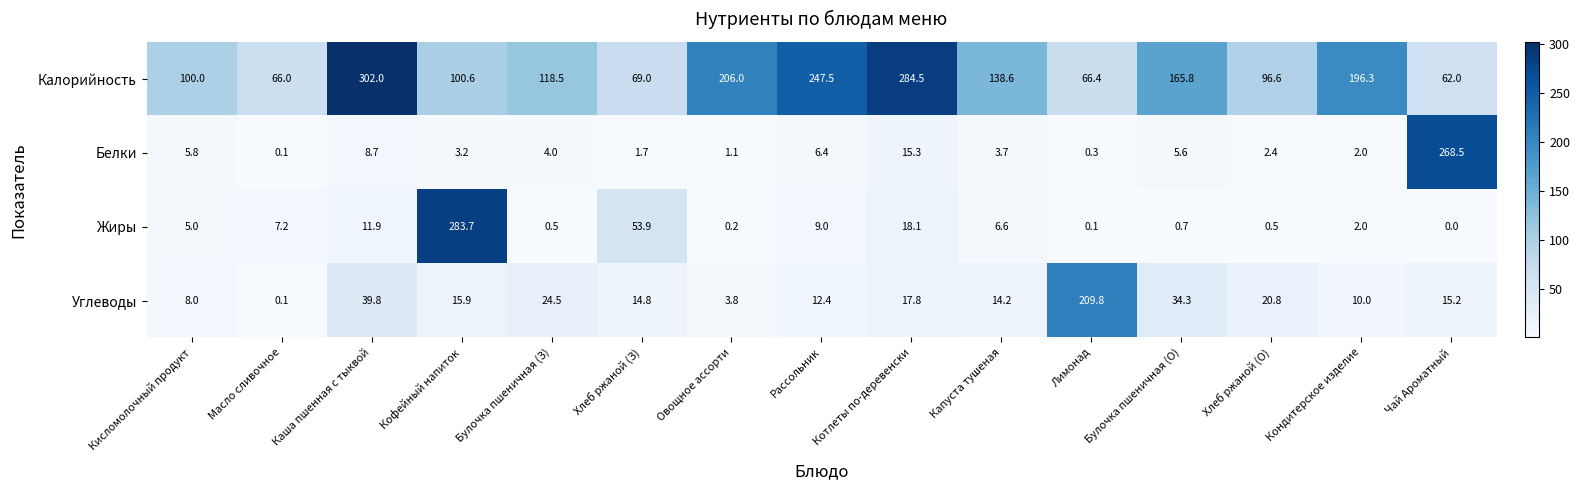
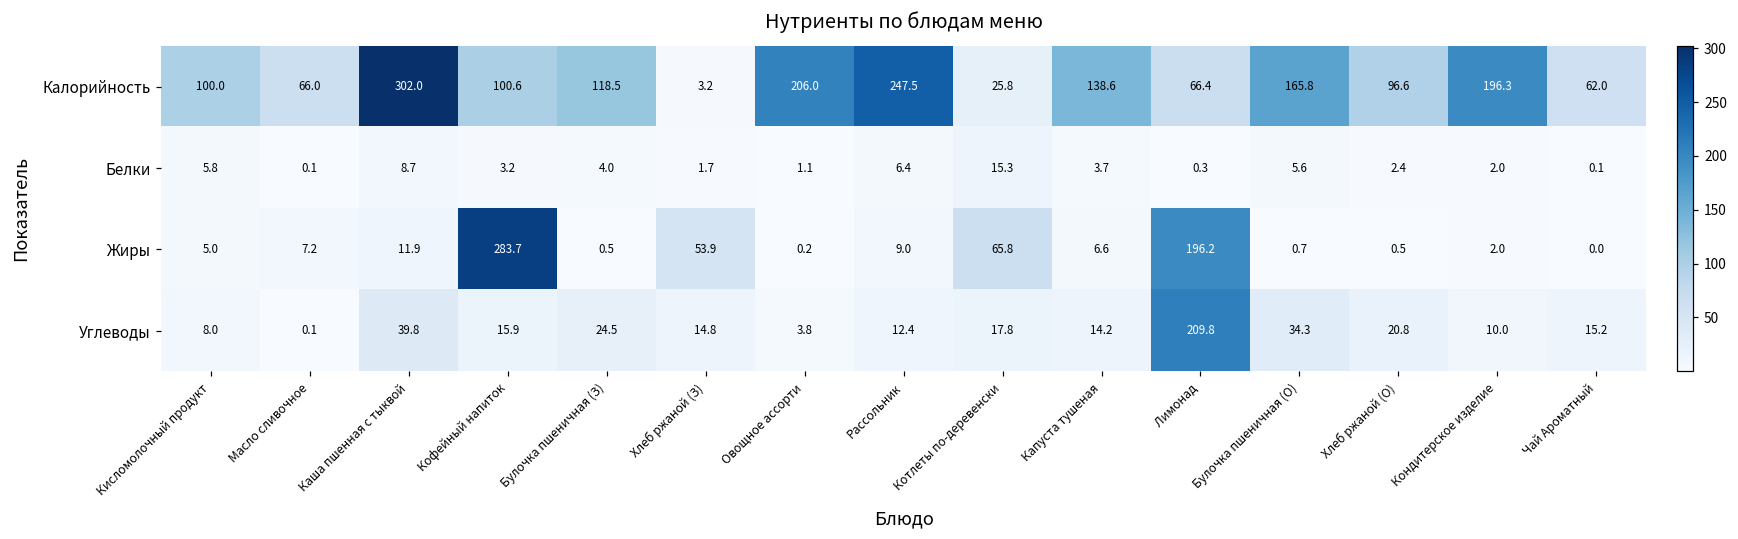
  {
    "Калорийность": {
      "Кисломолочный продукт": 100.0,
      "Масло сливочное": 66.0,
      "Каша пшенная с тыквой": 302.0,
      "Кофейный напиток": 100.6,
      "Булочка пшеничная (З)": 118.5,
-     "Хлеб ржаной (З)": 69.0,
+     "Хлеб ржаной (З)": 3.2,
      "Овощное ассорти": 206.0,
      "Рассольник": 247.5,
-     "Котлеты по-деревенски": 284.5,
+     "Котлеты по-деревенски": 25.8,
      "Капуста тушеная": 138.6,
      "Лимонад": 66.4,
      "Булочка пшеничная (О)": 165.8,
      "Хлеб ржаной (О)": 96.6,
      "Кондитерское изделие": 196.3,
      "Чай Ароматный": 62.0
    },
    "Белки": {
      "Кисломолочный продукт": 5.8,
      "Масло сливочное": 0.1,
      "Каша пшенная с тыквой": 8.7,
      "Кофейный напиток": 3.2,
      "Булочка пшеничная (З)": 4.0,
      "Хлеб ржаной (З)": 1.7,
      "Овощное ассорти": 1.1,
      "Рассольник": 6.4,
      "Котлеты по-деревенски": 15.3,
      "Капуста тушеная": 3.7,
      "Лимонад": 0.3,
      "Булочка пшеничная (О)": 5.6,
      "Хлеб ржаной (О)": 2.4,
      "Кондитерское изделие": 2.0,
-     "Чай Ароматный": 268.5
+     "Чай Ароматный": 0.1
    },
    "Жиры": {
      "Кисломолочный продукт": 5.0,
      "Масло сливочное": 7.2,
      "Каша пшенная с тыквой": 11.9,
      "Кофейный напиток": 283.7,
      "Булочка пшеничная (З)": 0.5,
      "Хлеб ржаной (З)": 53.9,
      "Овощное ассорти": 0.2,
      "Рассольник": 9.0,
-     "Котлеты по-деревенски": 18.1,
+     "Котлеты по-деревенски": 65.8,
      "Капуста тушеная": 6.6,
-     "Лимонад": 0.1,
+     "Лимонад": 196.2,
      "Булочка пшеничная (О)": 0.7,
      "Хлеб ржаной (О)": 0.5,
      "Кондитерское изделие": 2.0,
      "Чай Ароматный": 0.0
    },
    "Углеводы": {
      "Кисломолочный продукт": 8.0,
      "Масло сливочное": 0.1,
      "Каша пшенная с тыквой": 39.8,
      "Кофейный напиток": 15.9,
      "Булочка пшеничная (З)": 24.5,
      "Хлеб ржаной (З)": 14.8,
      "Овощное ассорти": 3.8,
      "Рассольник": 12.4,
      "Котлеты по-деревенски": 17.8,
      "Капуста тушеная": 14.2,
      "Лимонад": 209.8,
      "Булочка пшеничная (О)": 34.3,
      "Хлеб ржаной (О)": 20.8,
      "Кондитерское изделие": 10.0,
      "Чай Ароматный": 15.2
    }
  }
